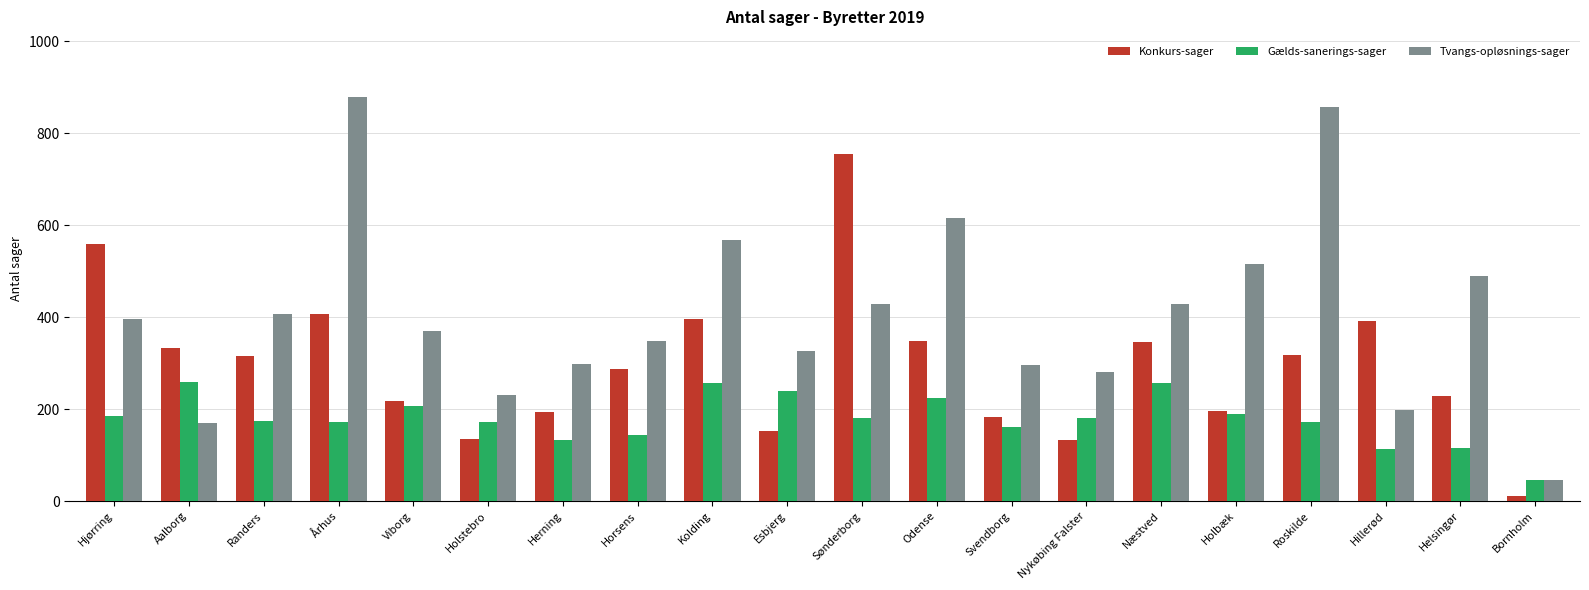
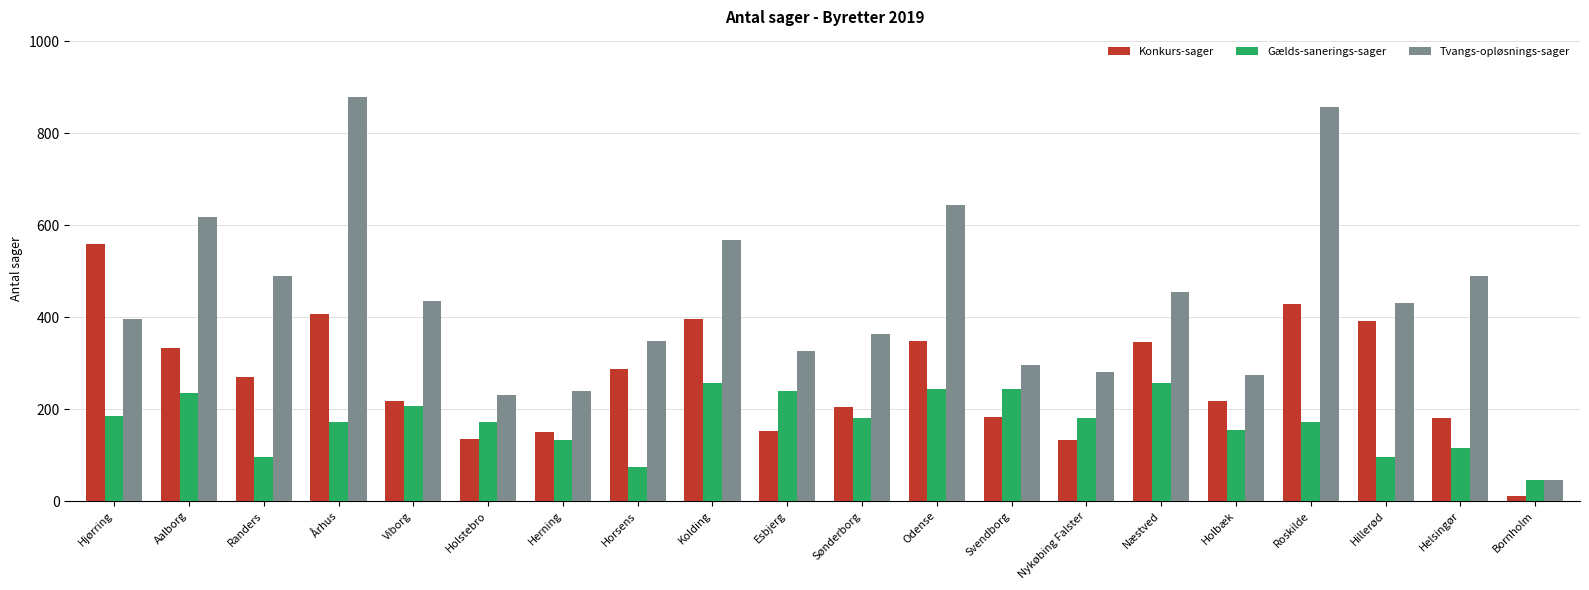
  {
    "Konkurs-sager": {
      "Hjørring": 560,
      "Aalborg": 330,
-     "Randers": 320,
+     "Randers": 270,
      "Århus": 410,
      "Viborg": 220,
      "Holstebro": 130,
-     "Herning": 190,
+     "Herning": 150,
      "Horsens": 290,
      "Kolding": 400,
      "Esbjerg": 150,
-     "Sønderborg": 760,
+     "Sønderborg": 200,
      "Odense": 350,
      "Svendborg": 180,
      "Nykøbing Falster": 130,
      "Næstved": 350,
-     "Holbæk": 200,
-     "Roskilde": 320,
+     "Holbæk": 220,
+     "Roskilde": 430,
      "Hillerød": 390,
-     "Helsingør": 230,
+     "Helsingør": 180,
      "Bornholm": 10
    },
    "Gælds-sanerings-sager": {
      "Hjørring": 190,
-     "Aalborg": 260,
-     "Randers": 170,
+     "Aalborg": 240,
+     "Randers": 100,
      "Århus": 170,
      "Viborg": 210,
      "Holstebro": 170,
      "Herning": 130,
-     "Horsens": 140,
+     "Horsens": 70,
      "Kolding": 260,
      "Esbjerg": 240,
      "Sønderborg": 180,
-     "Odense": 230,
-     "Svendborg": 160,
+     "Odense": 240,
+     "Svendborg": 240,
      "Nykøbing Falster": 180,
      "Næstved": 260,
-     "Holbæk": 190,
+     "Holbæk": 150,
      "Roskilde": 170,
-     "Hillerød": 110,
+     "Hillerød": 100,
      "Helsingør": 120,
      "Bornholm": 50
    },
    "Tvangs-opløsnings-sager": {
      "Hjørring": 400,
-     "Aalborg": 170,
-     "Randers": 410,
+     "Aalborg": 620,
+     "Randers": 490,
      "Århus": 880,
-     "Viborg": 370,
+     "Viborg": 440,
      "Holstebro": 230,
-     "Herning": 300,
+     "Herning": 240,
      "Horsens": 350,
      "Kolding": 570,
      "Esbjerg": 330,
-     "Sønderborg": 430,
-     "Odense": 620,
+     "Sønderborg": 360,
+     "Odense": 640,
      "Svendborg": 300,
      "Nykøbing Falster": 280,
-     "Næstved": 430,
-     "Holbæk": 520,
+     "Næstved": 450,
+     "Holbæk": 270,
      "Roskilde": 860,
-     "Hillerød": 200,
+     "Hillerød": 430,
      "Helsingør": 490,
      "Bornholm": 50
    }
  }
